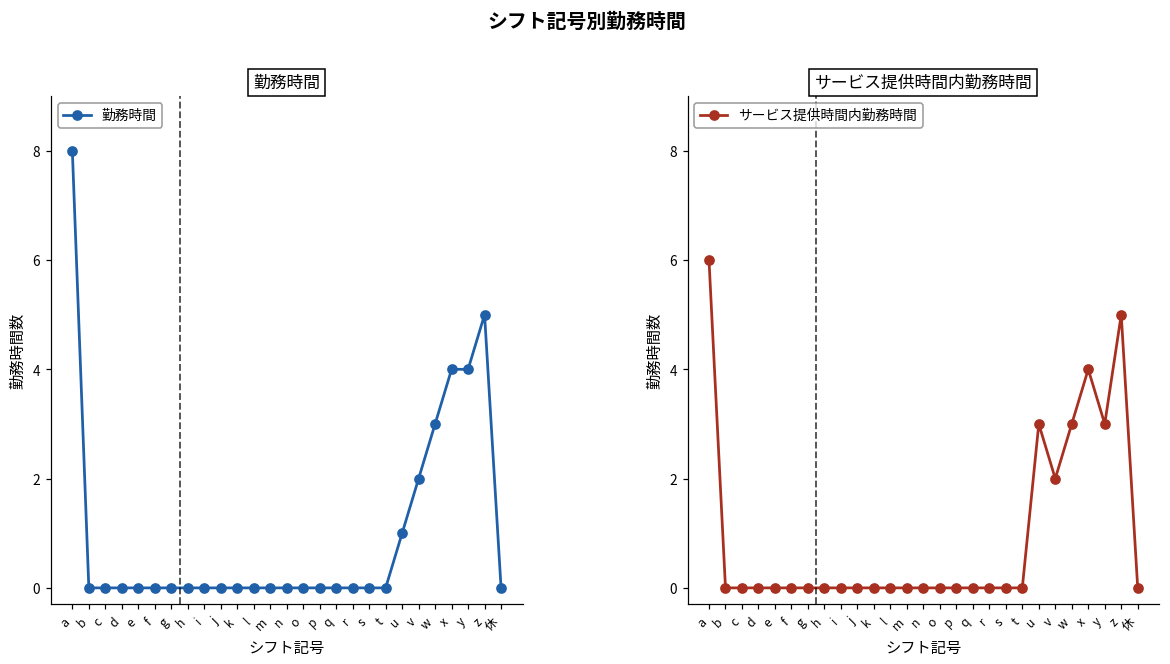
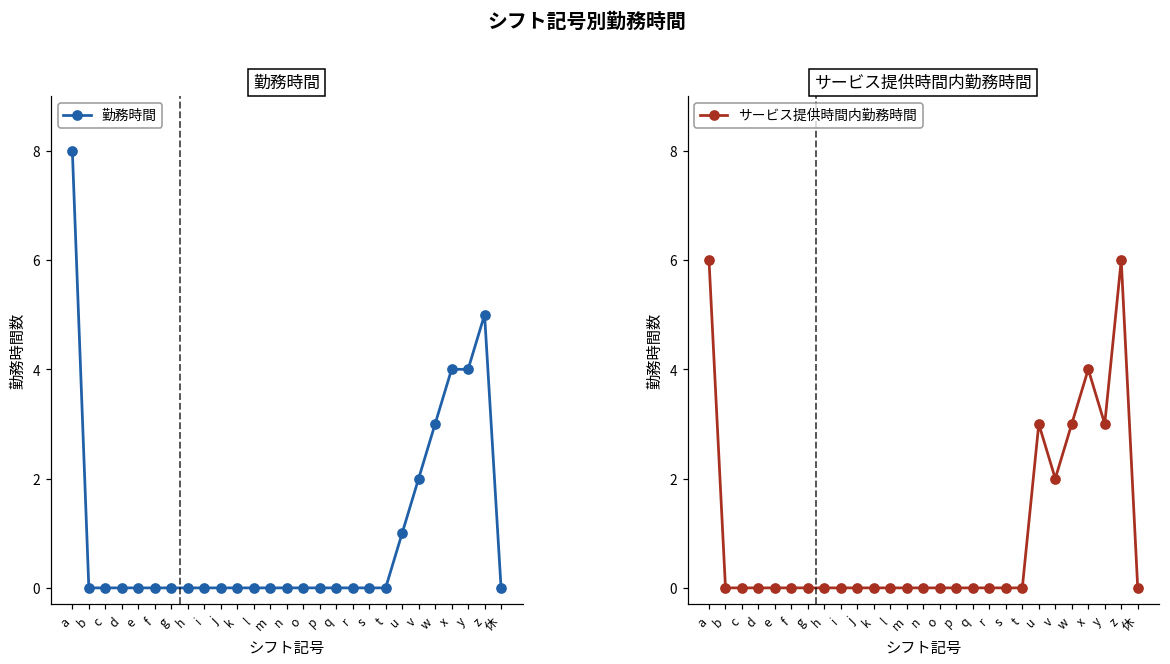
  {
    "勤務時間": {
      "a": 8.0,
      "b": 0.0,
      "c": 0.0,
      "d": 0.0,
      "e": 0.0,
      "f": 0.0,
      "g": 0.0,
      "h": 0.0,
      "i": 0.0,
      "j": 0.0,
      "k": 0.0,
      "l": 0.0,
      "m": 0.0,
      "n": 0.0,
      "o": 0.0,
      "p": 0.0,
      "q": 0.0,
      "r": 0.0,
      "s": 0.0,
      "t": 0.0,
      "u": 1.0,
      "v": 2.0,
      "w": 3.0,
      "x": 4.0,
      "y": 4.0,
      "z": 5.0,
      "休": 0.0
    },
    "サービス提供時間内勤務時間": {
      "a": 6,
      "b": 0,
      "c": 0,
      "d": 0,
      "e": 0,
      "f": 0,
      "g": 0,
      "h": 0,
      "i": 0,
      "j": 0,
      "k": 0,
      "l": 0,
      "m": 0,
      "n": 0,
      "o": 0,
      "p": 0,
      "q": 0,
      "r": 0,
      "s": 0,
      "t": 0,
      "u": 3,
      "v": 2,
      "w": 3,
      "x": 4,
      "y": 3,
-     "z": 5,
+     "z": 6,
      "休": 0
    }
  }
